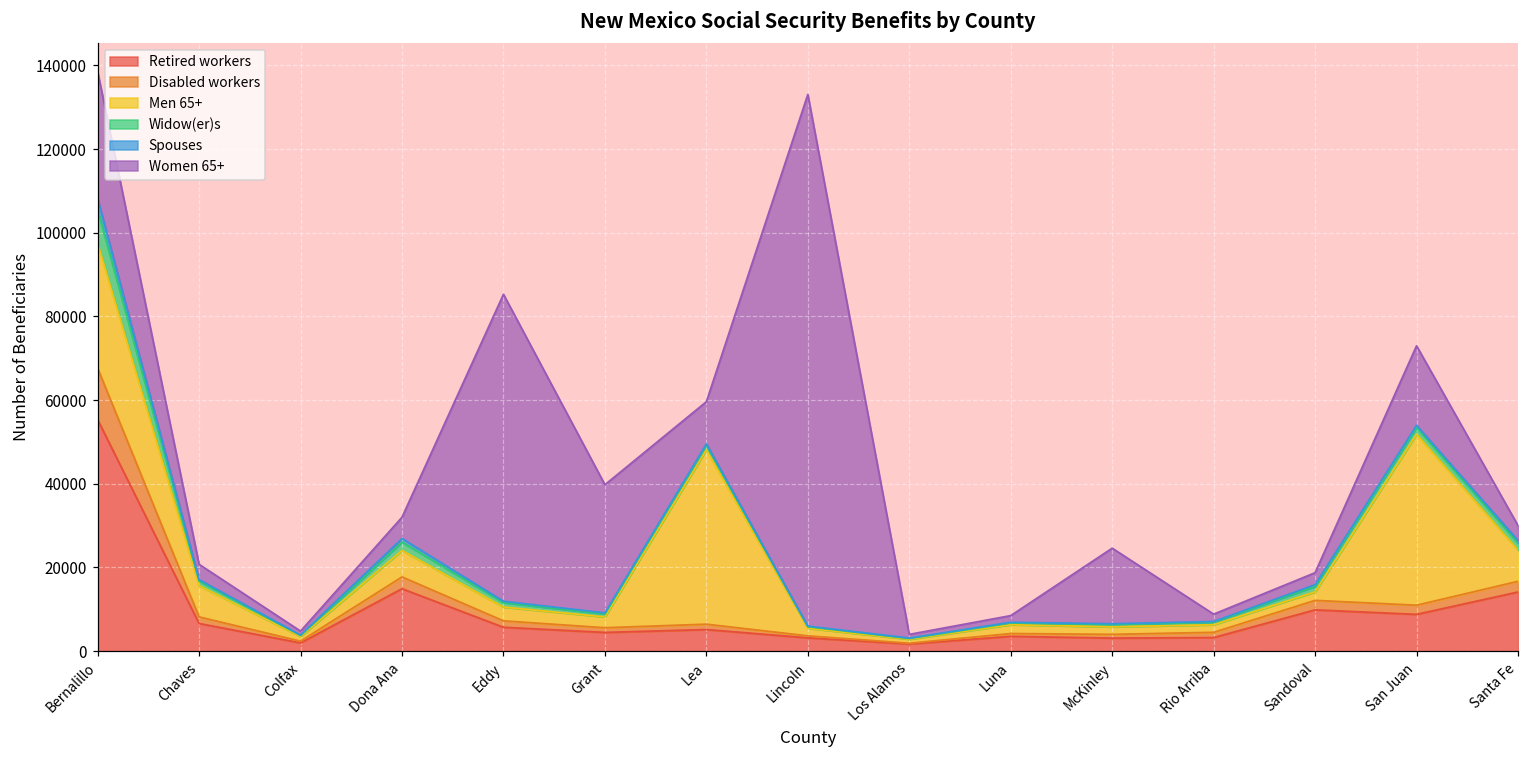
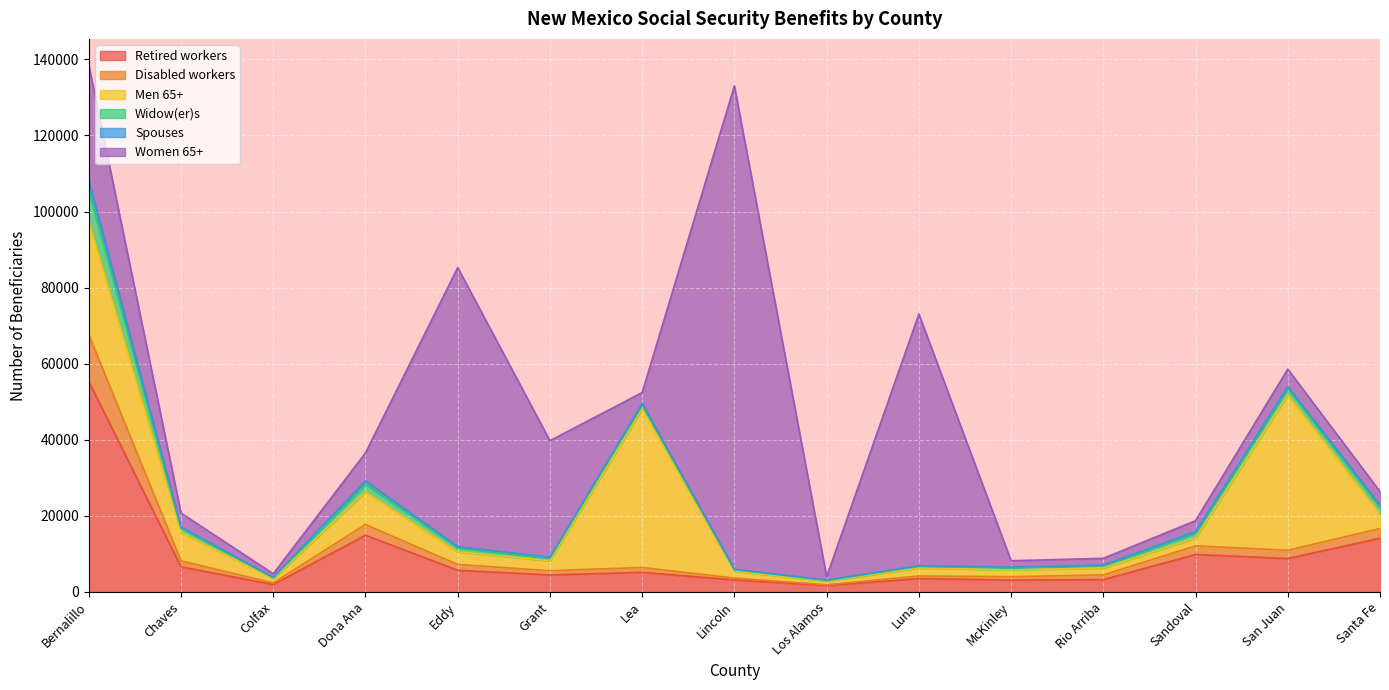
  {
    "Men 65+": {
      "Bernalillo": 30000,
      "Chaves": 7000,
-     "Dona Ana": 6000,
+     "Dona Ana": 9000,
      "Eddy": 3000,
      "Grant": 3000,
      "Lea": 42000,
      "Sandoval": 2000,
      "San Juan": 41000,
-     "Santa Fe": 7000
+     "Santa Fe": 4000
    },
    "Widow(er)s": {
      "Bernalillo": 8000,
      "Dona Ana": 2000
    },
    "Spouses": {
      "Bernalillo": 3000,
      "Dona Ana": 1000
    },
    "Women 65+": {
      "Bernalillo": 30000,
      "Chaves": 4000,
      "Colfax": 1000,
-     "Dona Ana": 5000,
+     "Dona Ana": 7000,
      "Eddy": 73000,
      "Grant": 31000,
-     "Lea": 10000,
+     "Lea": 3000,
      "Lincoln": 127000,
      "Los Alamos": 1000,
-     "Luna": 2000,
-     "McKinley": 18000,
+     "Luna": 66000,
+     "McKinley": 2000,
      "Rio Arriba": 2000,
      "Sandoval": 3000,
-     "San Juan": 19000,
+     "San Juan": 5000,
      "Santa Fe": 4000
    }
  }
